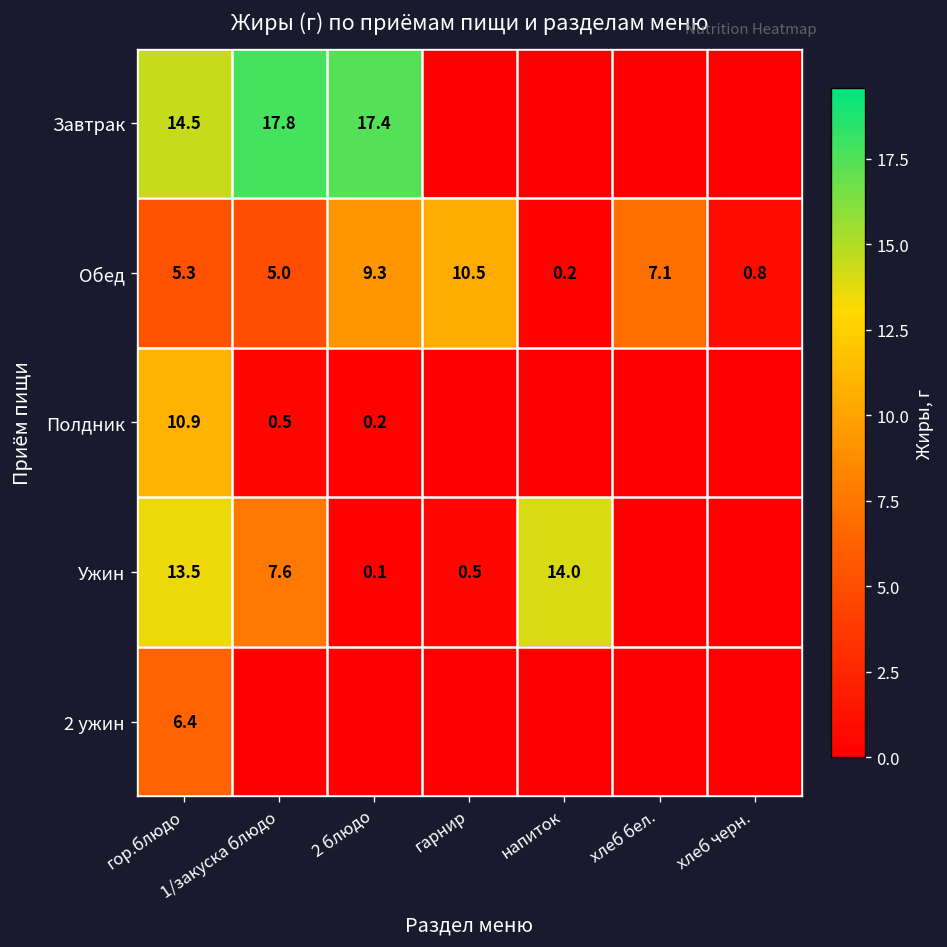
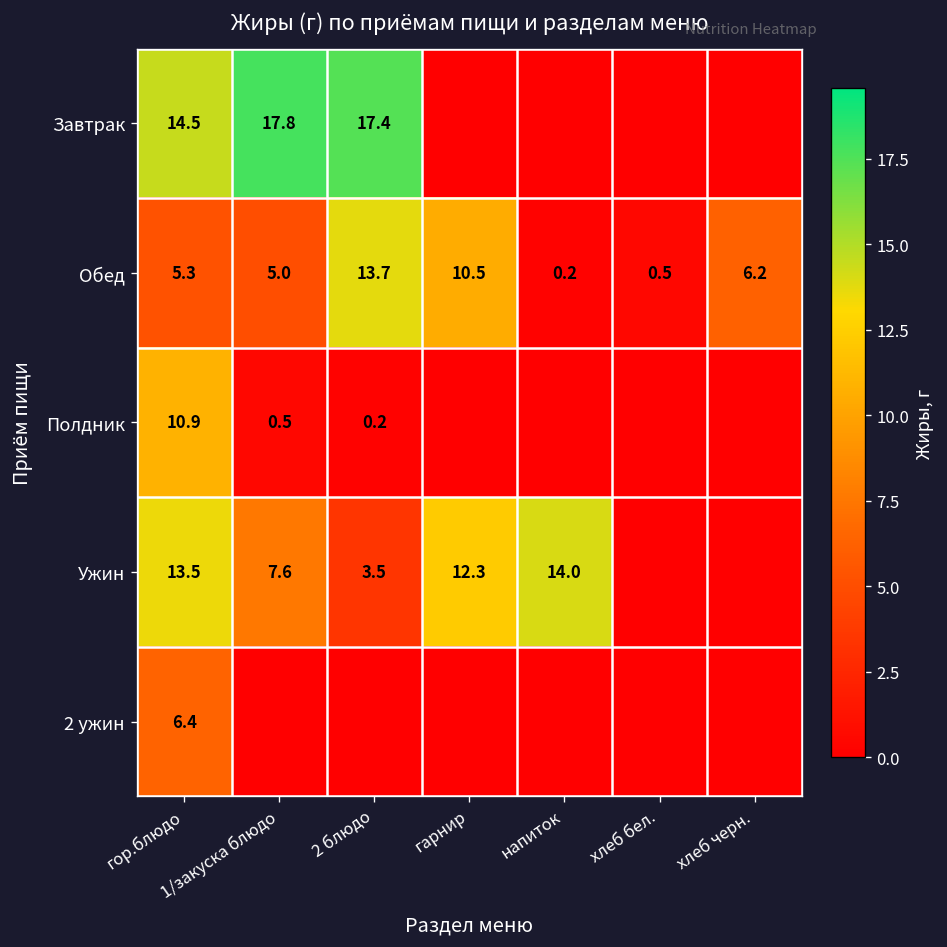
  {
    "Завтрак": {
      "гор.блюдо": 14.5,
      "1/закуска блюдо": 17.8,
      "2 блюдо": 17.4
    },
    "Обед": {
      "гор.блюдо": 5.3,
      "1/закуска блюдо": 5.0,
-     "2 блюдо": 9.3,
+     "2 блюдо": 13.7,
      "гарнир": 10.5,
      "напиток": 0.2,
-     "хлеб бел.": 7.1,
-     "хлеб черн.": 0.8
+     "хлеб бел.": 0.5,
+     "хлеб черн.": 6.2
    },
    "Полдник": {
      "гор.блюдо": 10.9,
      "1/закуска блюдо": 0.5,
      "2 блюдо": 0.2
    },
    "Ужин": {
      "гор.блюдо": 13.5,
      "1/закуска блюдо": 7.6,
-     "2 блюдо": 0.1,
-     "гарнир": 0.5,
+     "2 блюдо": 3.5,
+     "гарнир": 12.3,
      "напиток": 14.0
    },
    "2 ужин": {
      "гор.блюдо": 6.4
    }
  }
